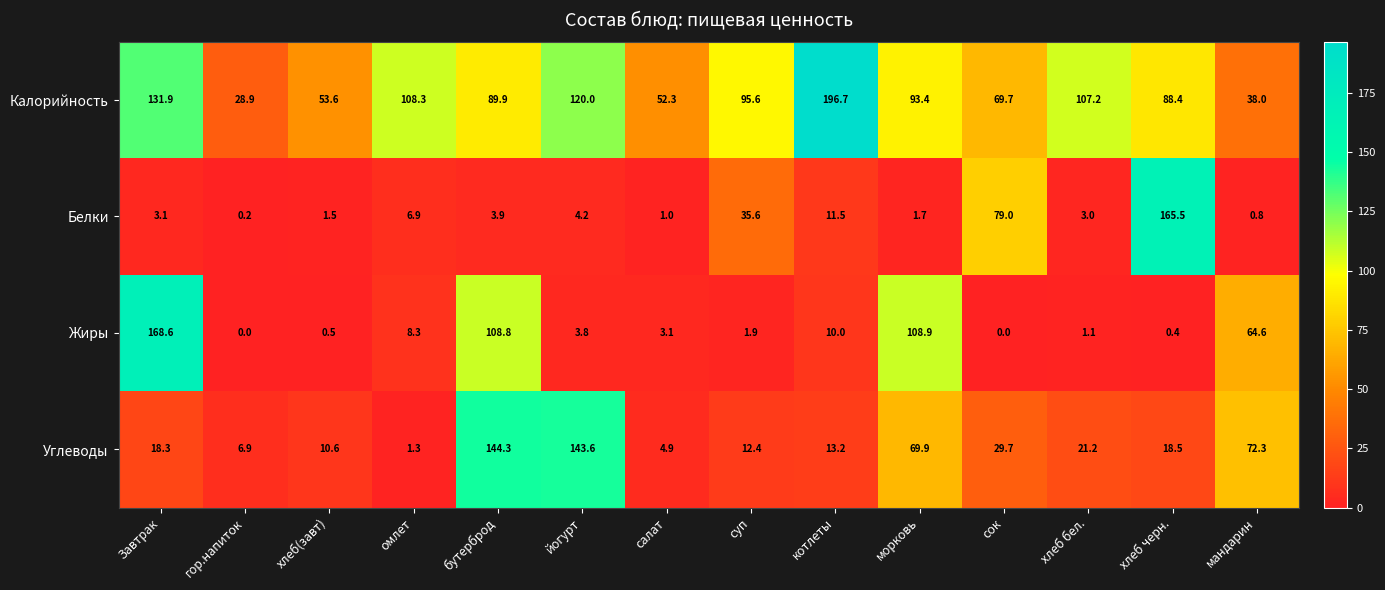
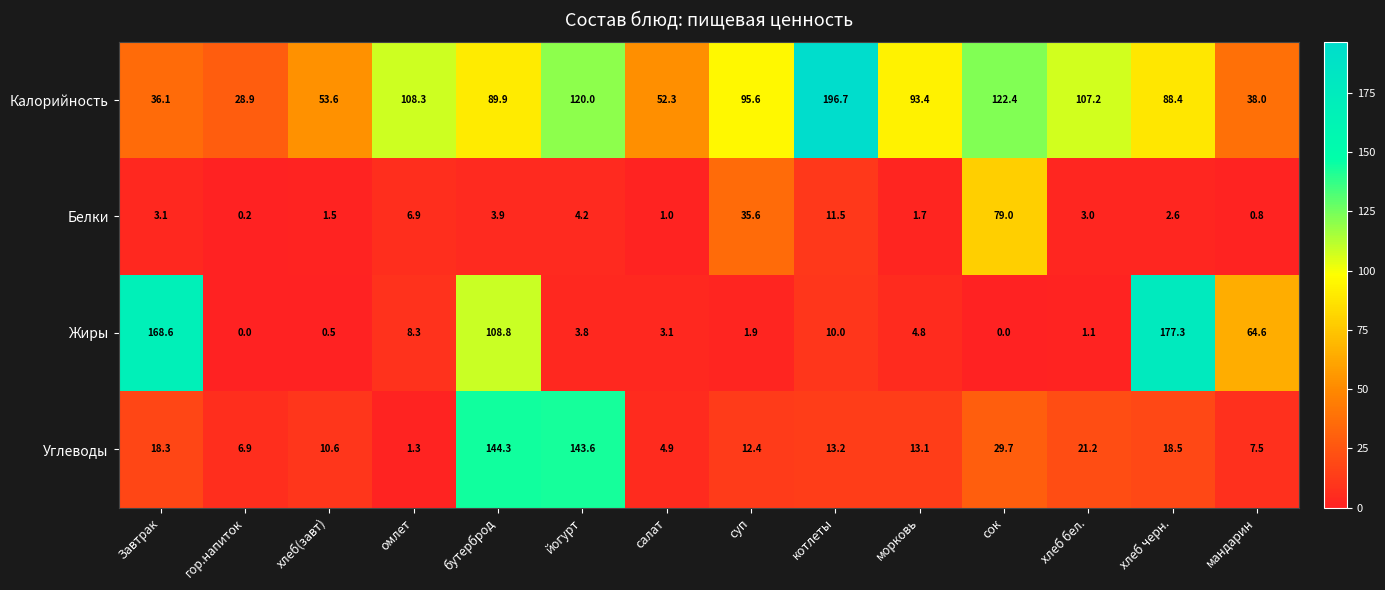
  {
    "Калорийность": {
-     "Завтрак": 131.9,
+     "Завтрак": 36.1,
      "гор.напиток": 28.9,
      "хлеб(завт)": 53.6,
      "омлет": 108.3,
      "бутерброд": 89.9,
      "йогурт": 120.0,
      "салат": 52.3,
      "суп": 95.6,
      "котлеты": 196.7,
      "морковь": 93.4,
-     "сок": 69.7,
+     "сок": 122.4,
      "хлеб бел.": 107.2,
      "хлеб черн.": 88.4,
      "мандарин": 38.0
    },
    "Белки": {
      "Завтрак": 3.1,
      "гор.напиток": 0.2,
      "хлеб(завт)": 1.5,
      "омлет": 6.9,
      "бутерброд": 3.9,
      "йогурт": 4.2,
      "салат": 1.0,
      "суп": 35.6,
      "котлеты": 11.5,
      "морковь": 1.7,
      "сок": 79.0,
      "хлеб бел.": 3.0,
-     "хлеб черн.": 165.5,
+     "хлеб черн.": 2.6,
      "мандарин": 0.8
    },
    "Жиры": {
      "Завтрак": 168.6,
      "гор.напиток": 0.0,
      "хлеб(завт)": 0.5,
      "омлет": 8.3,
      "бутерброд": 108.8,
      "йогурт": 3.8,
      "салат": 3.1,
      "суп": 1.9,
      "котлеты": 10.0,
-     "морковь": 108.9,
+     "морковь": 4.8,
      "сок": 0.0,
      "хлеб бел.": 1.1,
-     "хлеб черн.": 0.4,
+     "хлеб черн.": 177.3,
      "мандарин": 64.6
    },
    "Углеводы": {
      "Завтрак": 18.3,
      "гор.напиток": 6.9,
      "хлеб(завт)": 10.6,
      "омлет": 1.3,
      "бутерброд": 144.3,
      "йогурт": 143.6,
      "салат": 4.9,
      "суп": 12.4,
      "котлеты": 13.2,
-     "морковь": 69.9,
+     "морковь": 13.1,
      "сок": 29.7,
      "хлеб бел.": 21.2,
      "хлеб черн.": 18.5,
-     "мандарин": 72.3
+     "мандарин": 7.5
    }
  }
